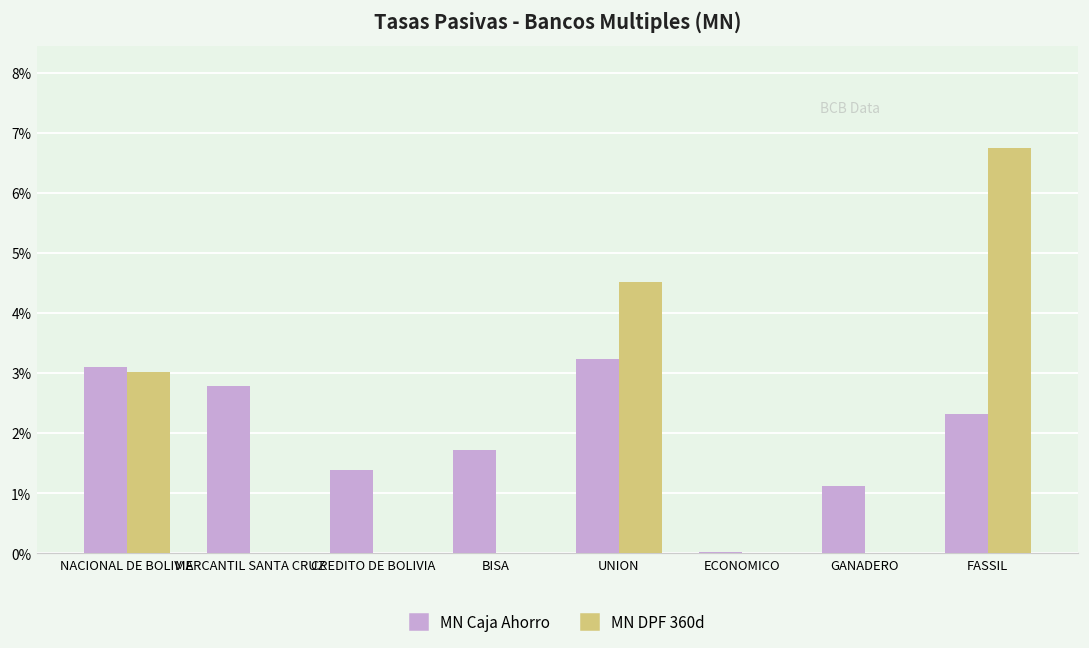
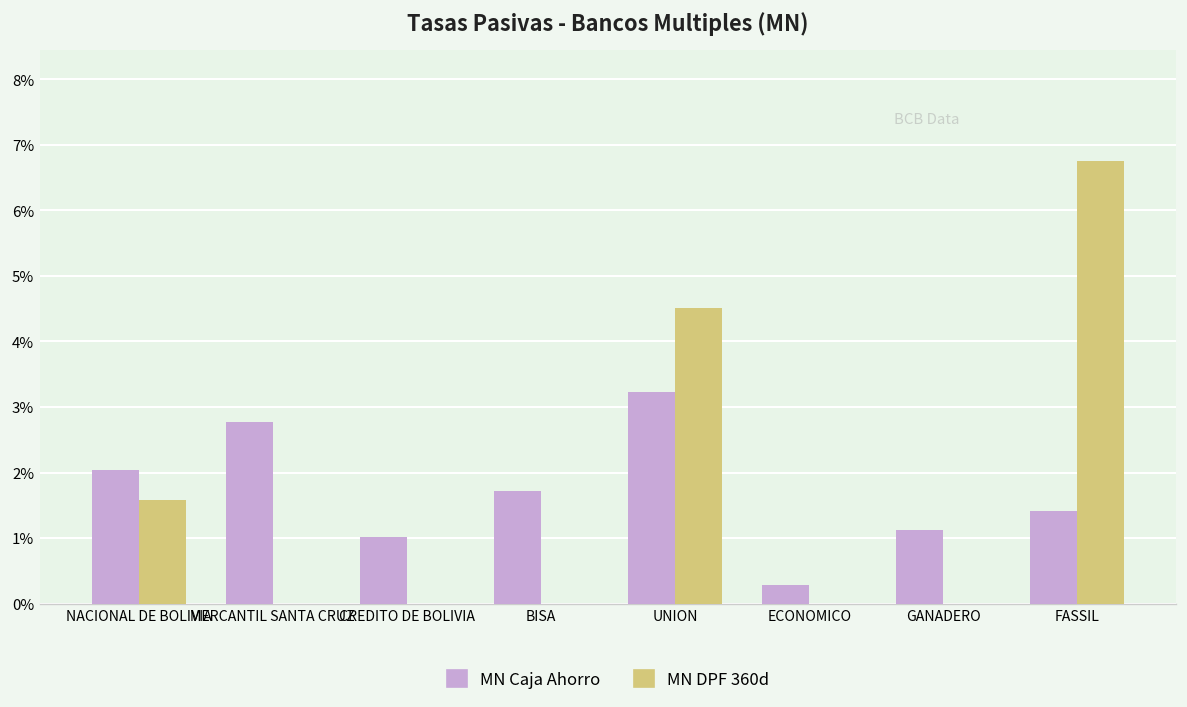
  {
    "MN Caja Ahorro": {
-     "NACIONAL DE BOLIVIA": "3.1%",
+     "NACIONAL DE BOLIVIA": "2.0%",
      "MERCANTIL SANTA CRUZ": "2.8%",
-     "CREDITO DE BOLIVIA": "1.4%",
+     "CREDITO DE BOLIVIA": "1.0%",
      "BISA": "1.7%",
      "UNION": "3.2%",
-     "ECONOMICO": "0.0%",
+     "ECONOMICO": "0.3%",
      "GANADERO": "1.1%",
-     "FASSIL": "2.3%"
+     "FASSIL": "1.4%"
    },
    "MN DPF 360d": {
-     "NACIONAL DE BOLIVIA": "3.0%",
+     "NACIONAL DE BOLIVIA": "1.6%",
      "MERCANTIL SANTA CRUZ": "0.0%",
      "CREDITO DE BOLIVIA": "0.0%",
      "BISA": "0.0%",
      "UNION": "4.5%",
      "ECONOMICO": "0.0%",
      "GANADERO": "0.0%",
      "FASSIL": "6.8%"
    }
  }
